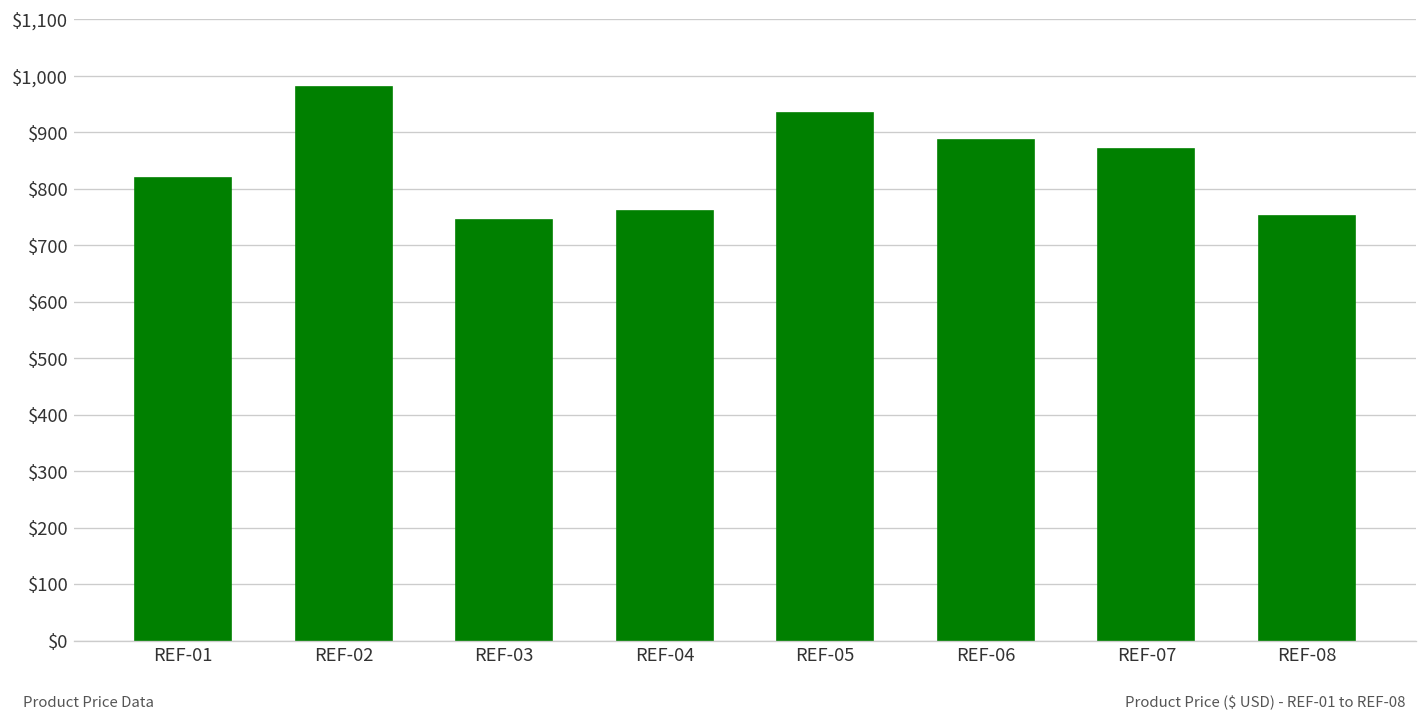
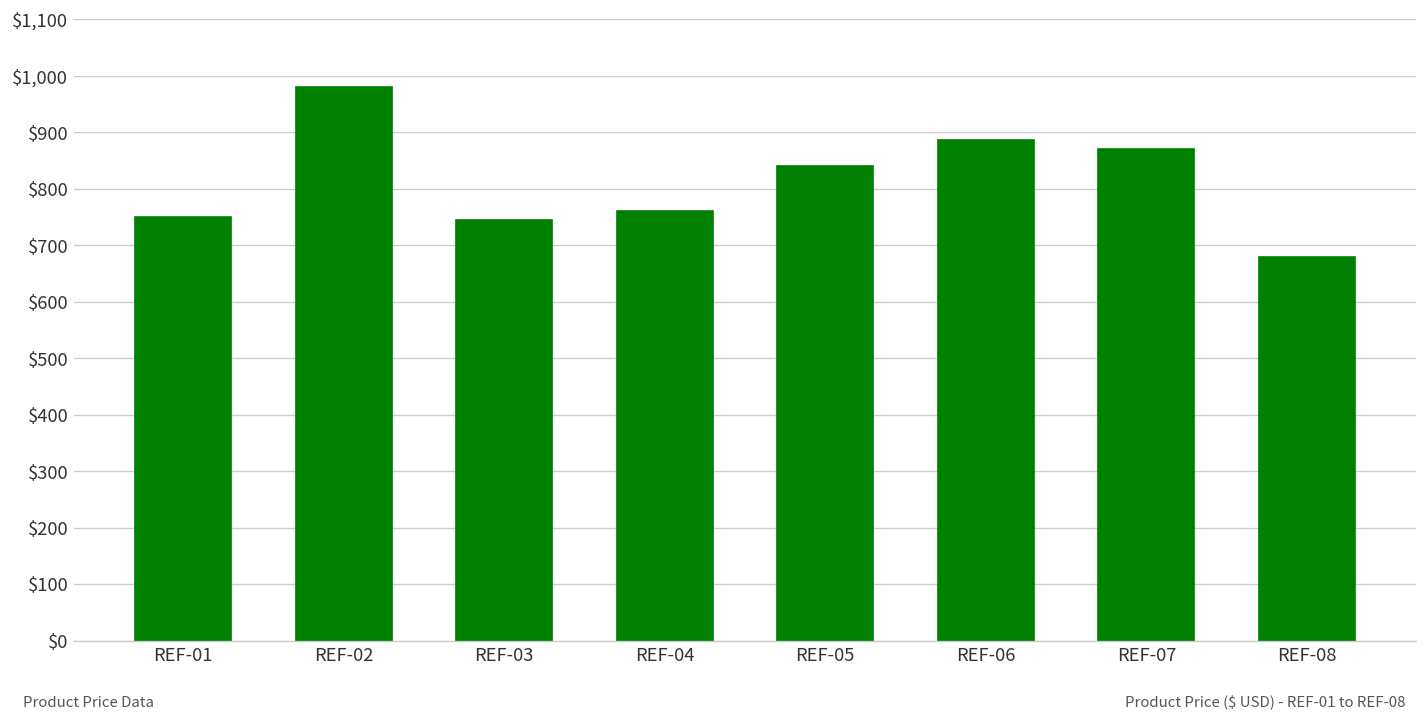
  {
-   "REF-01": "$820",
+   "REF-01": "$750",
    "REF-02": "$980",
    "REF-03": "$750",
    "REF-04": "$760",
-   "REF-05": "$940",
+   "REF-05": "$840",
    "REF-06": "$890",
    "REF-07": "$870",
-   "REF-08": "$750"
+   "REF-08": "$680"
  }
